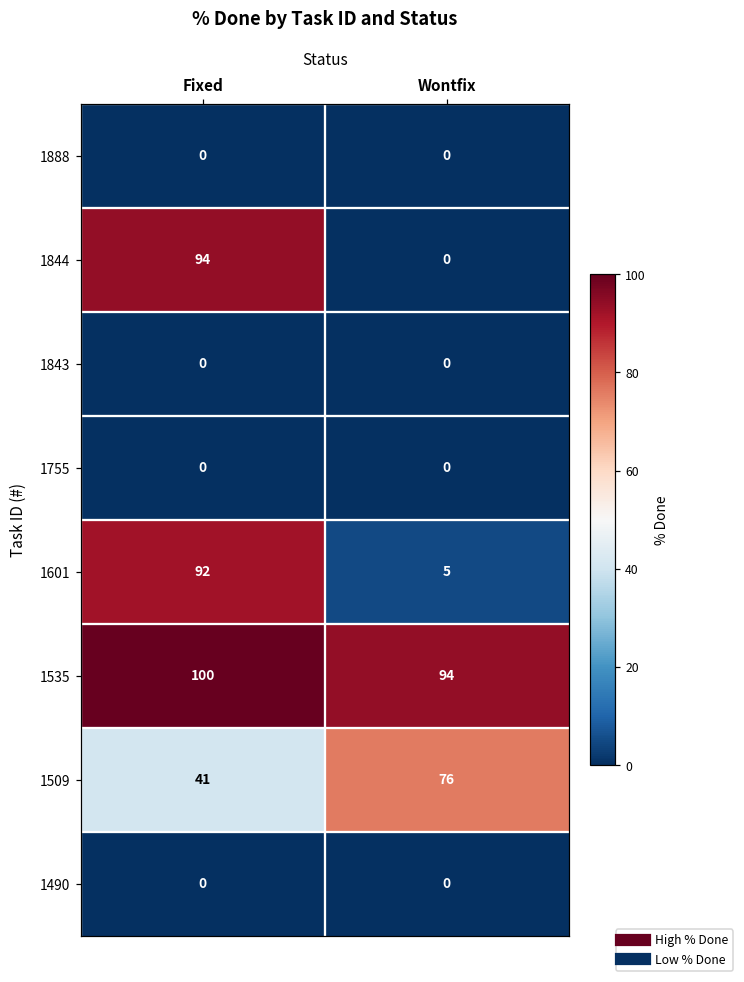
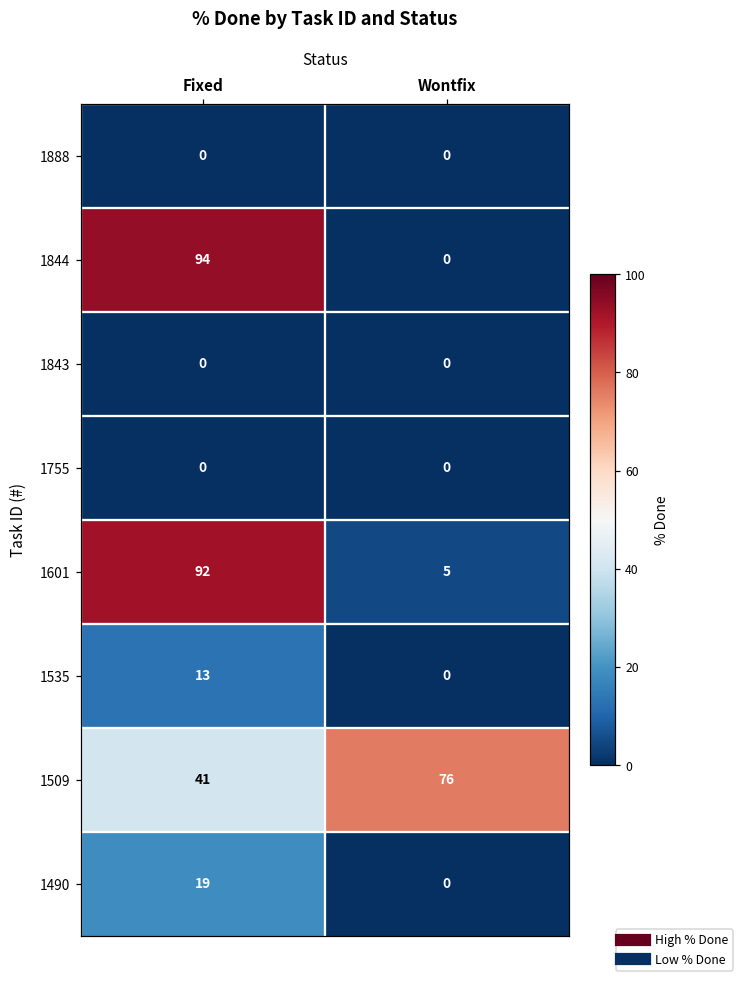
  {
    "1888": {
      "Fixed": 0,
      "Wontfix": 0
    },
    "1844": {
      "Fixed": 94,
      "Wontfix": 0
    },
    "1843": {
      "Fixed": 0,
      "Wontfix": 0
    },
    "1755": {
      "Fixed": 0,
      "Wontfix": 0
    },
    "1601": {
      "Fixed": 92,
      "Wontfix": 5
    },
    "1535": {
-     "Fixed": 100,
-     "Wontfix": 94
+     "Fixed": 13,
+     "Wontfix": 0
    },
    "1509": {
      "Fixed": 41,
      "Wontfix": 76
    },
    "1490": {
-     "Fixed": 0,
+     "Fixed": 19,
      "Wontfix": 0
    }
  }
